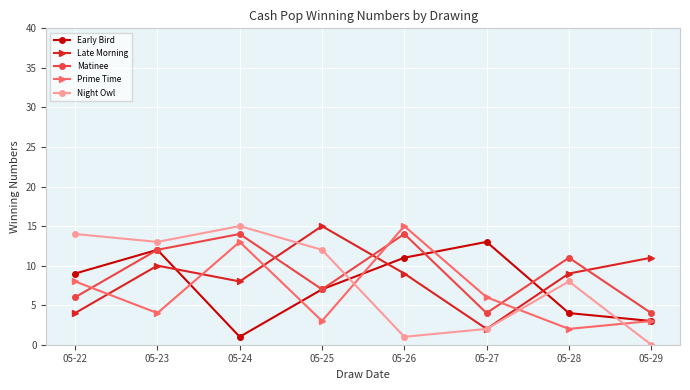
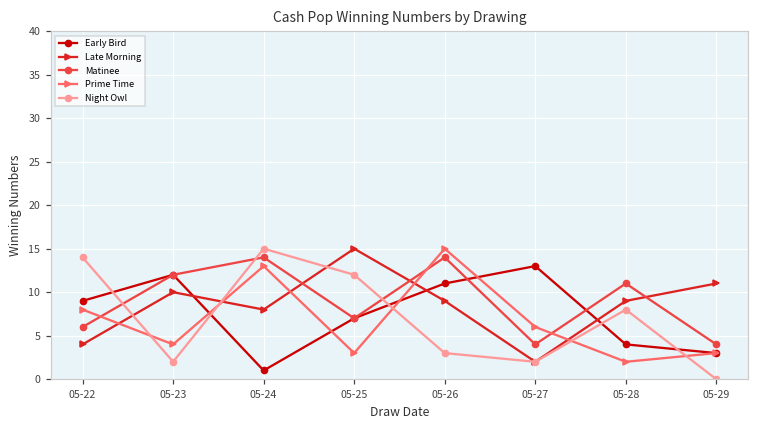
  {
    "Night Owl": {
      "05-22": 14,
-     "05-23": 13,
+     "05-23": 2,
      "05-24": 15,
      "05-25": 12,
-     "05-26": 1,
+     "05-26": 3,
      "05-28": 8,
      "05-29": 0
    }
  }
